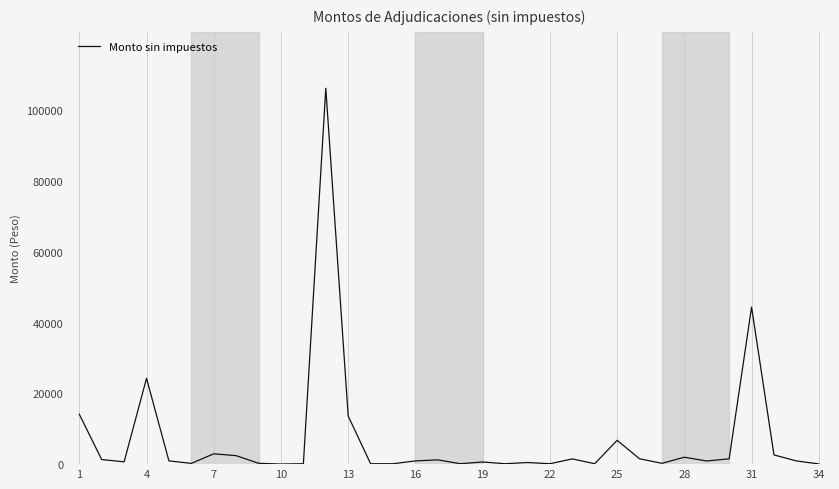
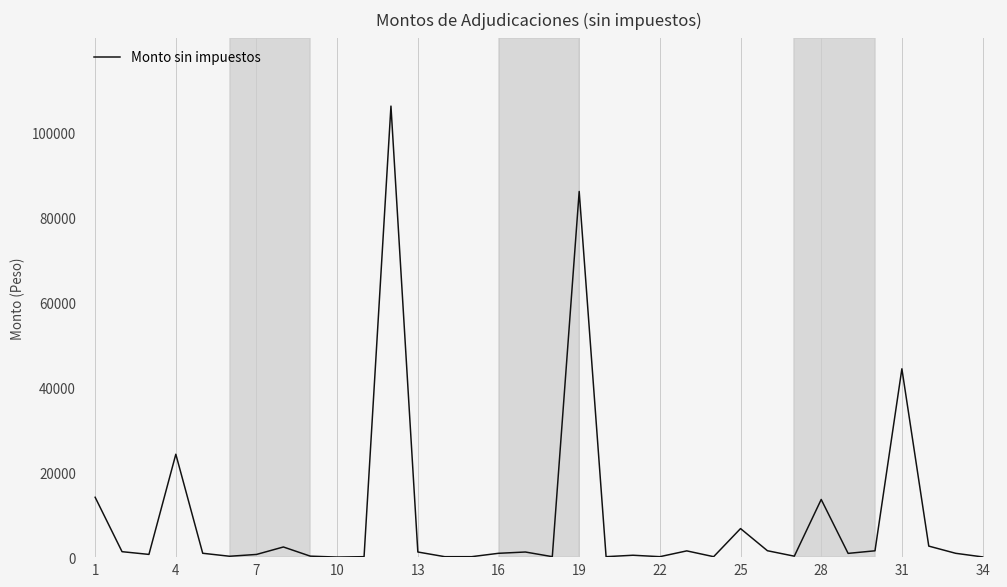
  {
    "1": 14000,
    "4": 24000,
-   "7": 3000,
+   "7": 1000,
    "10": 0,
-   "13": 14000,
+   "13": 1000,
    "16": 1000,
-   "19": 1000,
+   "19": 86000,
    "22": 0,
    "25": 7000,
-   "28": 2000,
+   "28": 14000,
    "31": 44000,
    "34": 0
  }
